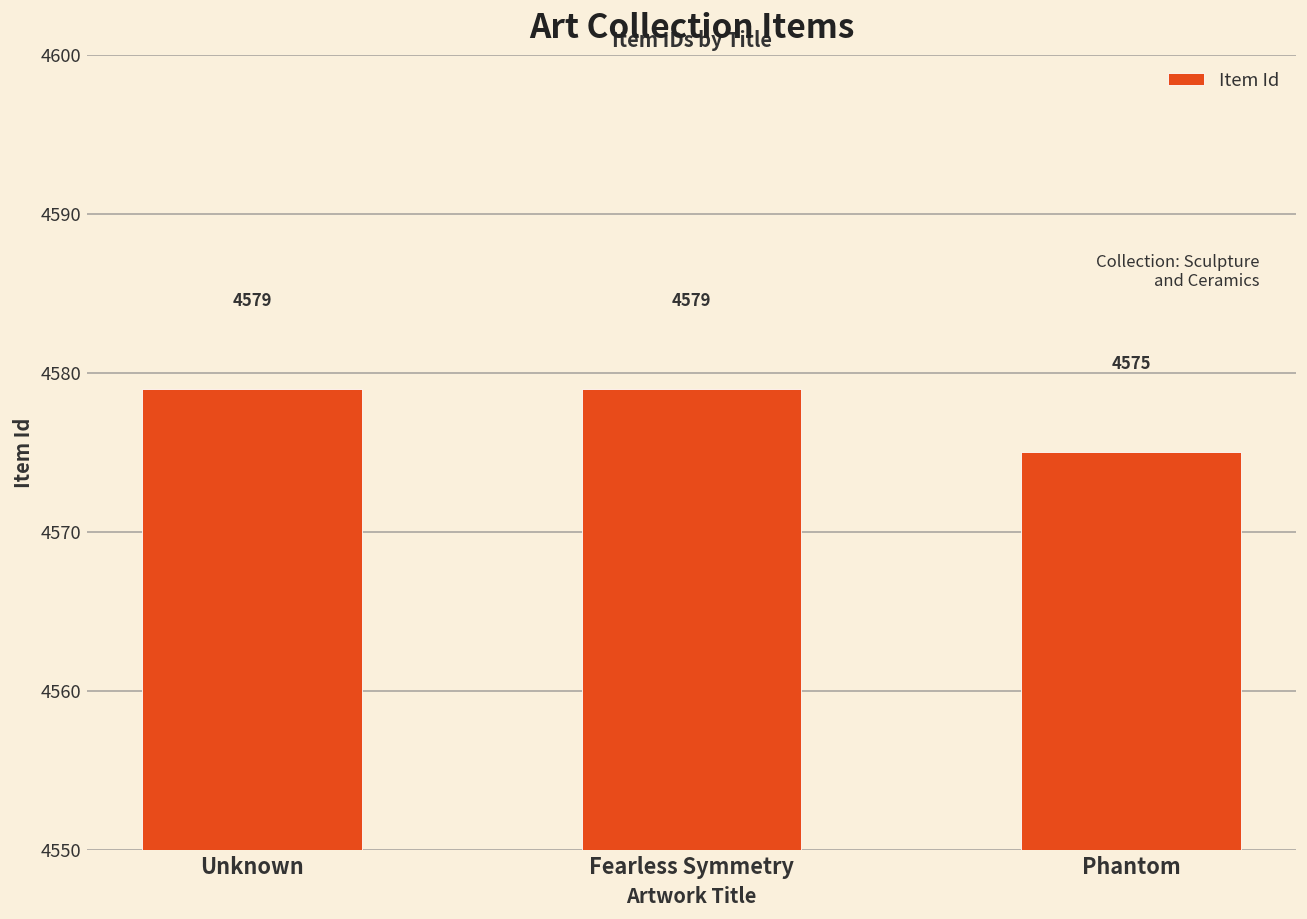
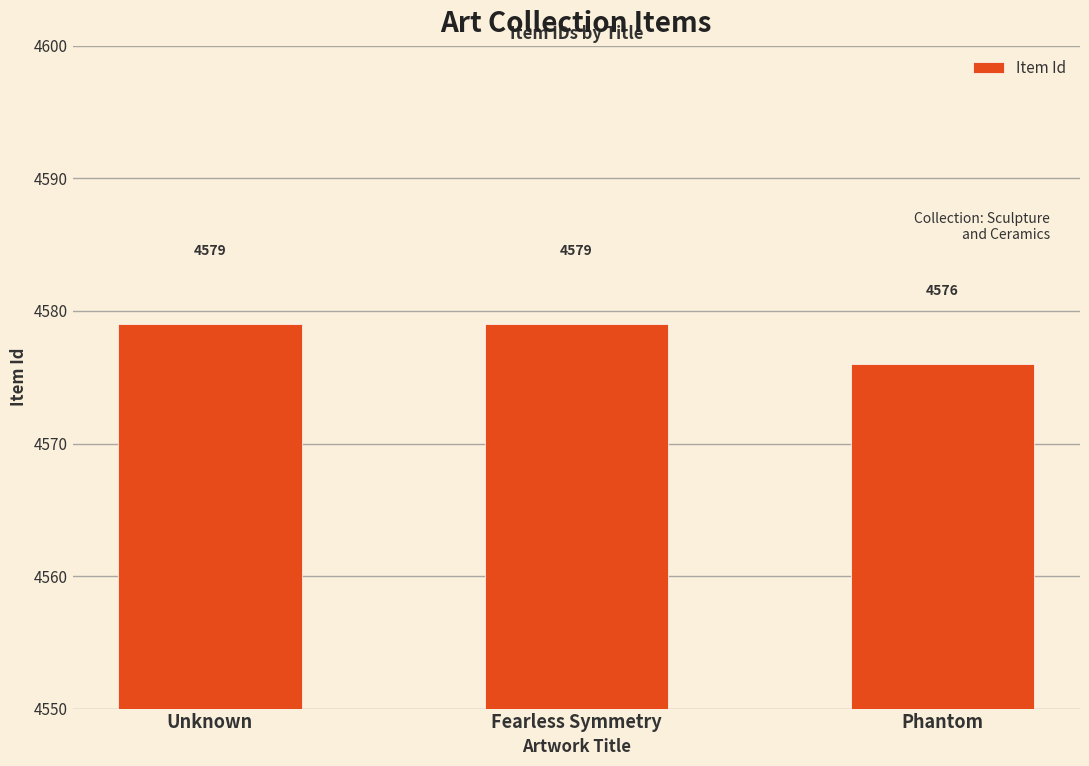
  {
-   "Phantom": 4575
+   "Phantom": 4576
  }
